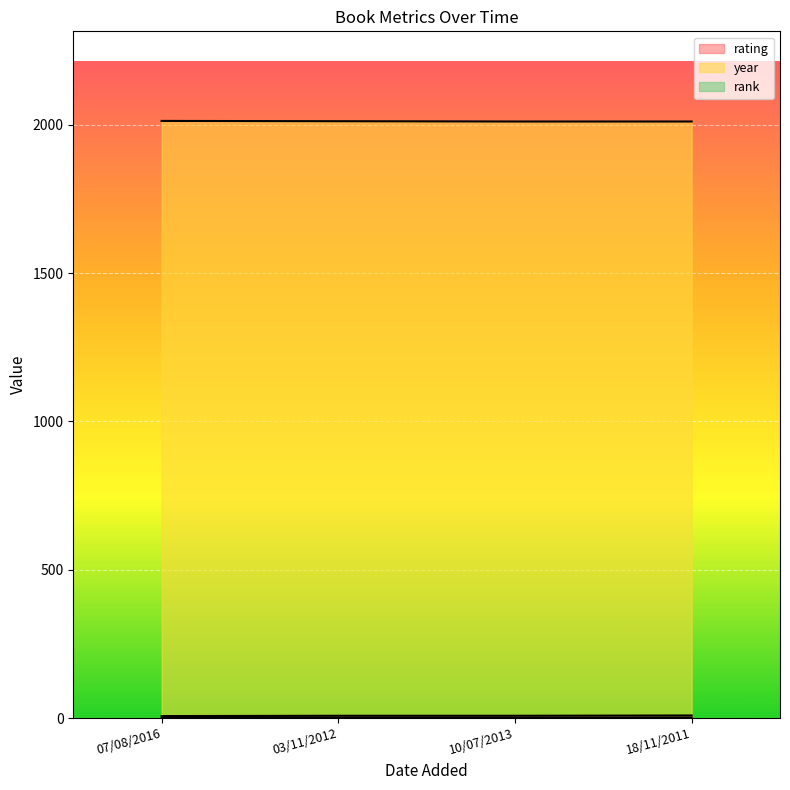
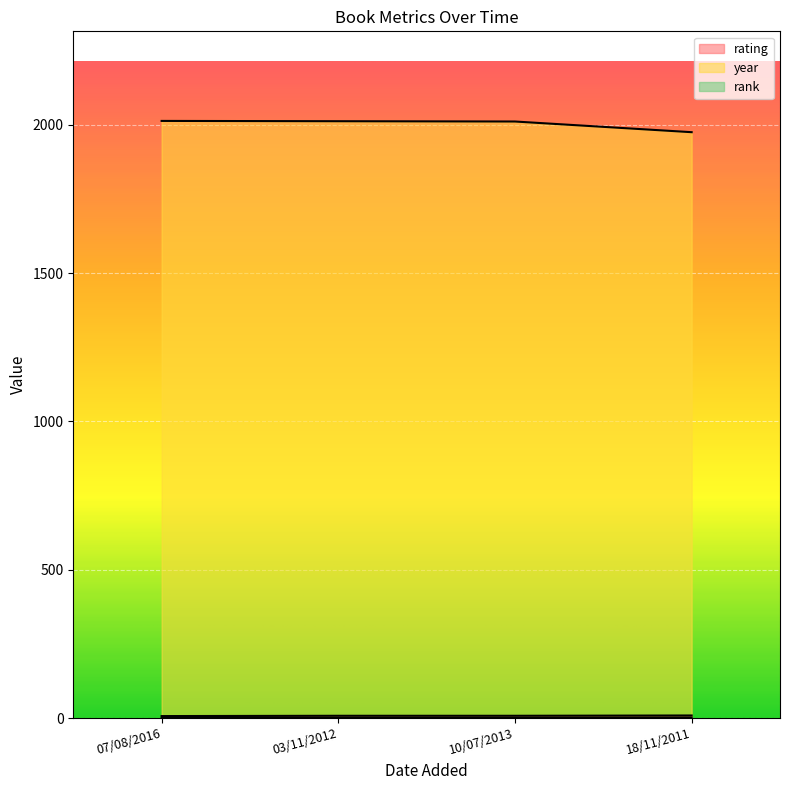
  {
    "year": {
      "07/08/2016": 2010,
      "03/11/2012": 2010,
      "10/07/2013": 2010,
-     "18/11/2011": 2010
+     "18/11/2011": 1980
    }
  }
